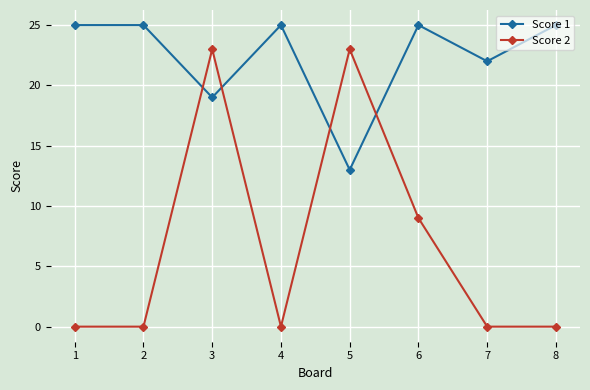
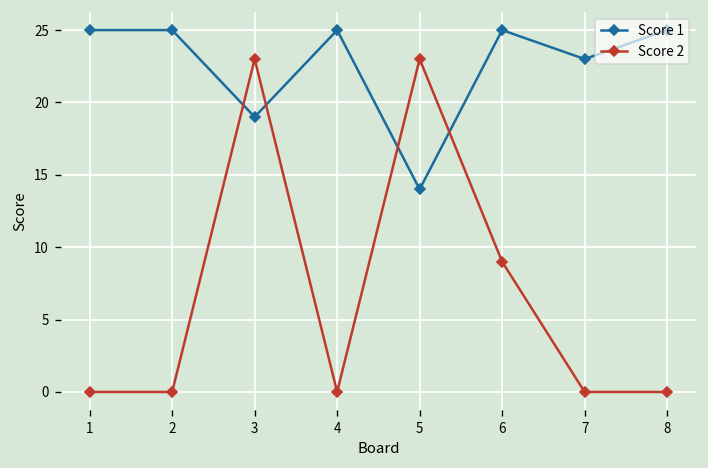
  {
    "Score 1": {
      "1": 25,
      "2": 25,
      "3": 19,
      "4": 25,
-     "5": 13,
+     "5": 14,
      "6": 25,
-     "7": 22
+     "7": 23
    },
    "Score 2": {
      "1": 0,
      "2": 0,
      "3": 23,
      "4": 0,
      "5": 23,
      "6": 9,
      "7": 0,
      "8": 0
    }
  }
